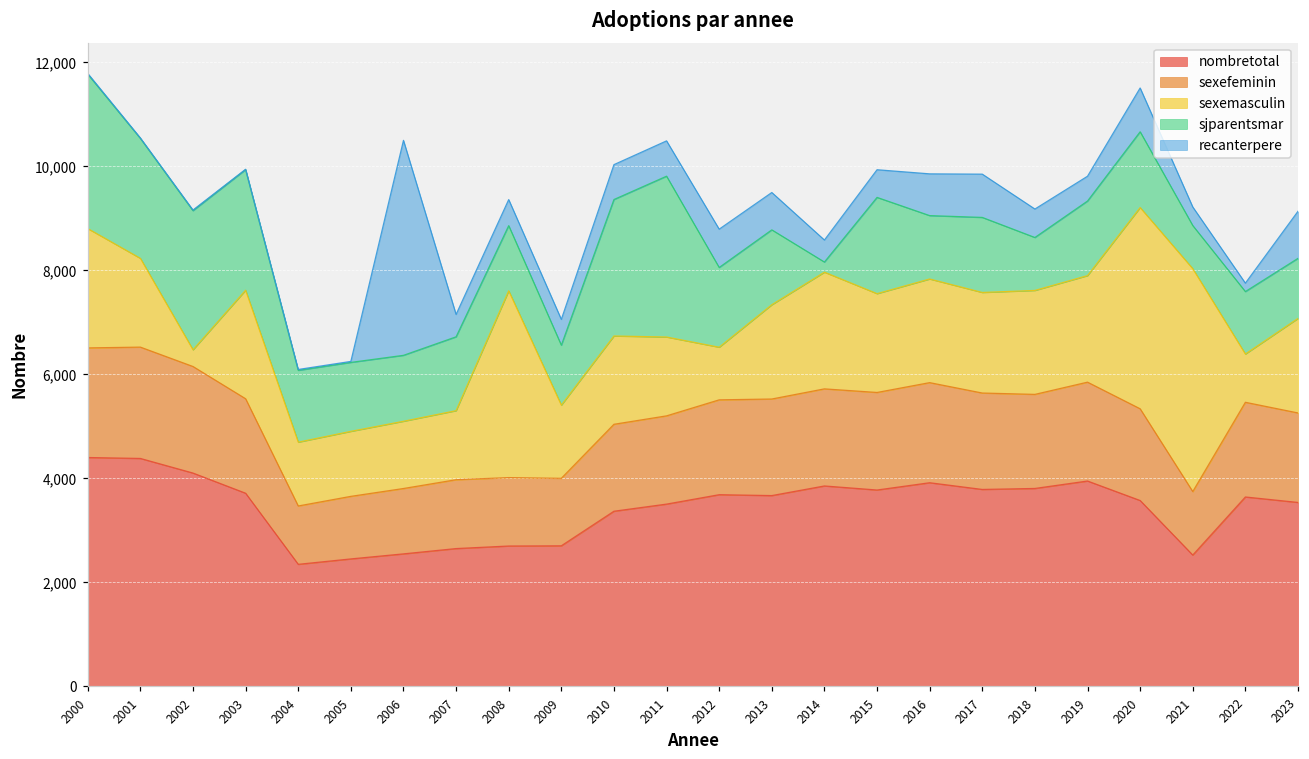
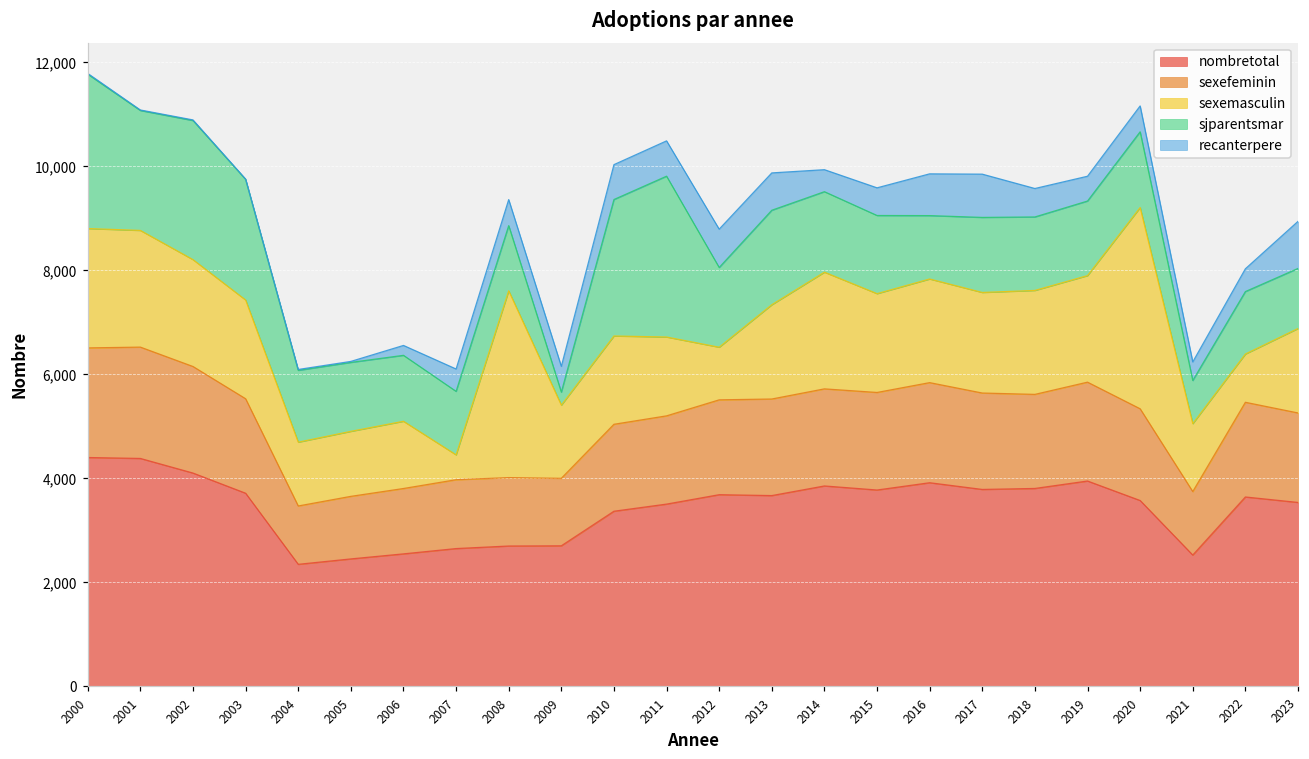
  {
    "sexemasculin": {
      "2000": "2,300",
-     "2001": "1,700",
-     "2002": "300",
-     "2003": "2,100",
+     "2001": "2,200",
+     "2002": "2,100",
+     "2003": "1,900",
      "2004": "1,200",
      "2005": "1,300",
      "2006": "1,300",
-     "2007": "1,300",
+     "2007": "500",
      "2008": "3,600",
      "2009": "1,400",
      "2010": "1,700",
      "2011": "1,500",
      "2012": "1,000",
      "2013": "1,800",
      "2014": "2,200",
      "2015": "1,900",
      "2016": "2,000",
      "2017": "1,900",
      "2018": "2,000",
      "2019": "2,000",
      "2020": "3,900",
-     "2021": "4,300",
+     "2021": "1,300",
      "2022": "900",
-     "2023": "1,800"
+     "2023": "1,600"
    },
    "sjparentsmar": {
      "2006": "1,300",
-     "2007": "1,400",
+     "2007": "1,200",
      "2008": "1,300",
-     "2009": "1,200",
+     "2009": "300",
      "2010": "2,600",
      "2011": "3,100",
      "2012": "1,500",
-     "2013": "1,400",
-     "2014": "200",
-     "2015": "1,900",
+     "2013": "1,800",
+     "2014": "1,500",
+     "2015": "1,500",
      "2016": "1,200",
      "2017": "1,400",
-     "2018": "1,000",
+     "2018": "1,400",
      "2019": "1,400",
      "2020": "1,500",
      "2021": "800",
      "2022": "1,200",
      "2023": "1,200"
    },
    "recanterpere": {
-     "2006": "4,100",
+     "2006": "200",
      "2007": "400",
      "2008": "500",
      "2009": "500",
      "2010": "700",
      "2011": "700",
      "2012": "700",
      "2013": "700",
      "2014": "400",
      "2015": "500",
      "2016": "800",
      "2017": "800",
      "2018": "500",
      "2019": "500",
-     "2020": "800",
+     "2020": "500",
      "2021": "400",
-     "2022": "200",
+     "2022": "400",
      "2023": "900"
    }
  }
